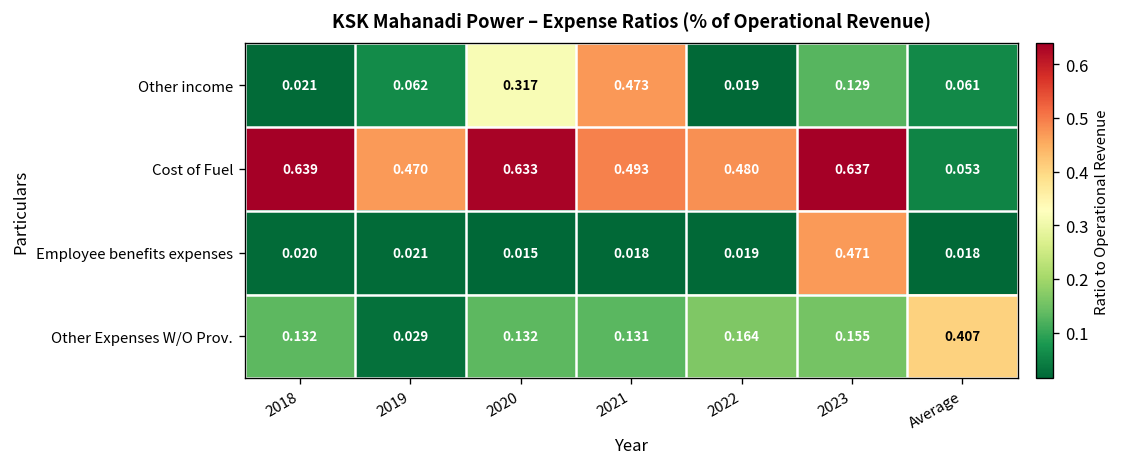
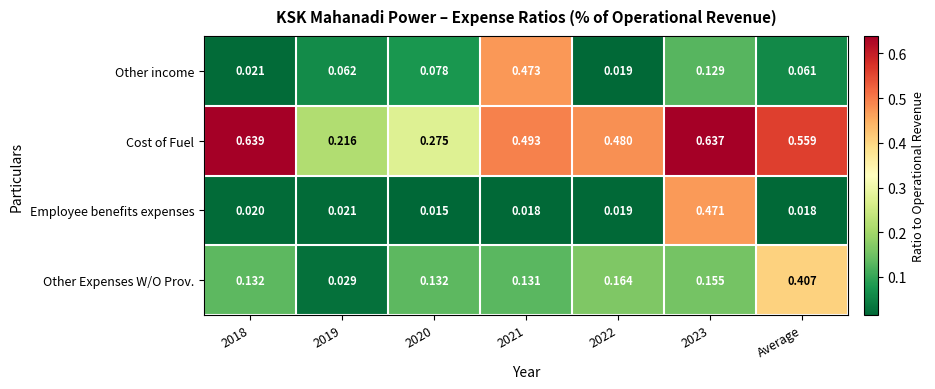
  {
    "Other income": {
      "2018": 0.021,
      "2019": 0.062,
-     "2020": 0.317,
+     "2020": 0.078,
      "2021": 0.473,
      "2022": 0.019,
      "2023": 0.129,
      "Average": 0.061
    },
    "Cost of Fuel": {
      "2018": 0.639,
-     "2019": 0.470,
-     "2020": 0.633,
+     "2019": 0.216,
+     "2020": 0.275,
      "2021": 0.493,
      "2022": 0.480,
      "2023": 0.637,
-     "Average": 0.053
+     "Average": 0.559
    },
    "Employee benefits expenses": {
      "2018": 0.020,
      "2019": 0.021,
      "2020": 0.015,
      "2021": 0.018,
      "2022": 0.019,
      "2023": 0.471,
      "Average": 0.018
    },
    "Other Expenses W/O Prov.": {
      "2018": 0.132,
      "2019": 0.029,
      "2020": 0.132,
      "2021": 0.131,
      "2022": 0.164,
      "2023": 0.155,
      "Average": 0.407
    }
  }
